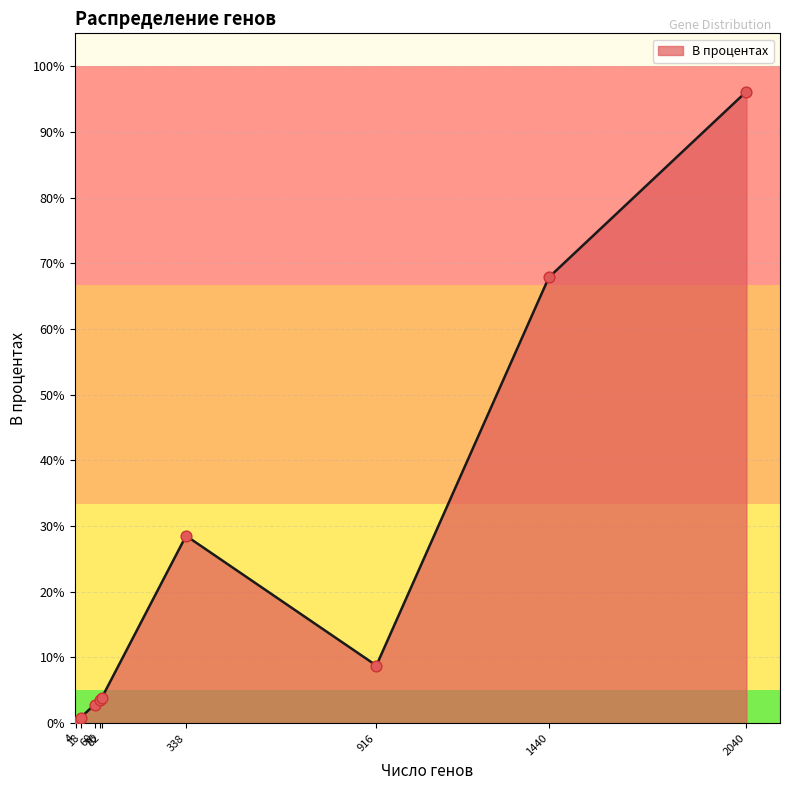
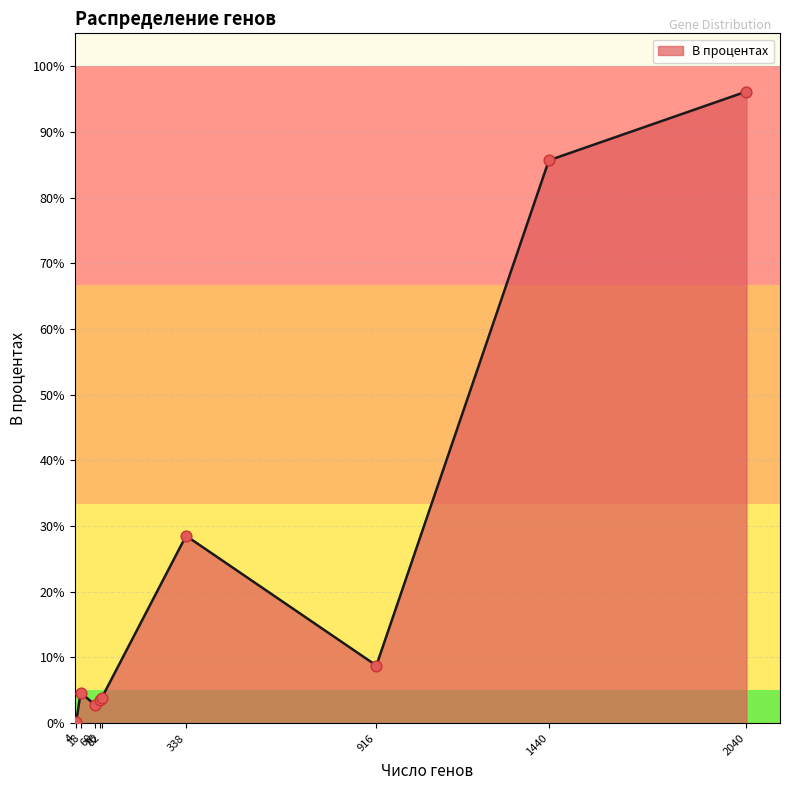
  {
    "4": "0%",
-   "18": "1%",
+   "18": "5%",
    "60": "3%",
    "76": "4%",
    "82": "4%",
    "338": "29%",
    "916": "9%",
-   "1440": "68%",
+   "1440": "86%",
    "2040": "96%"
  }
